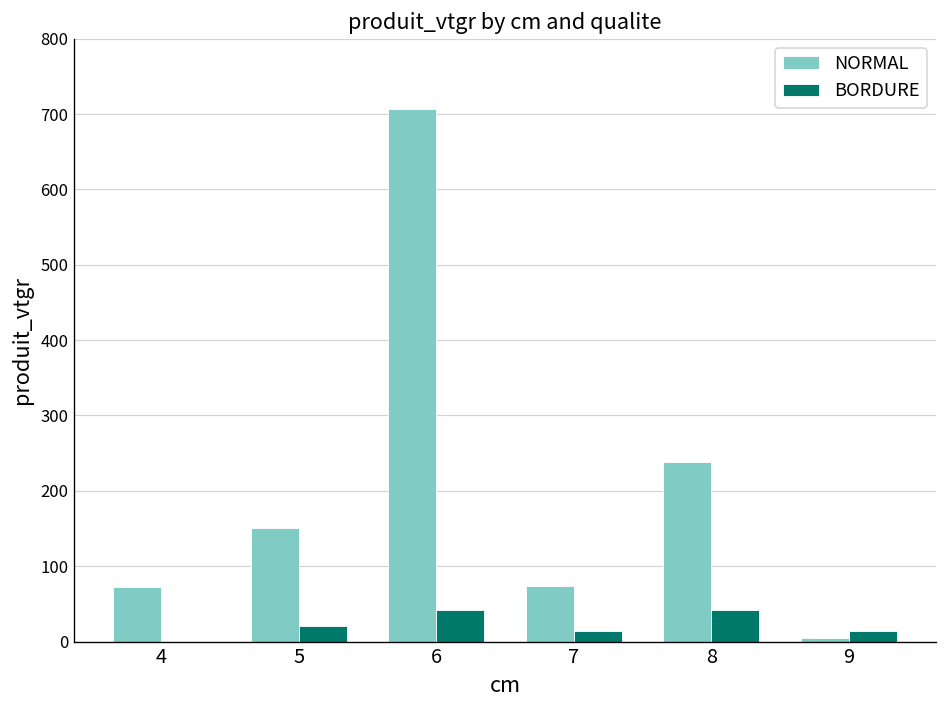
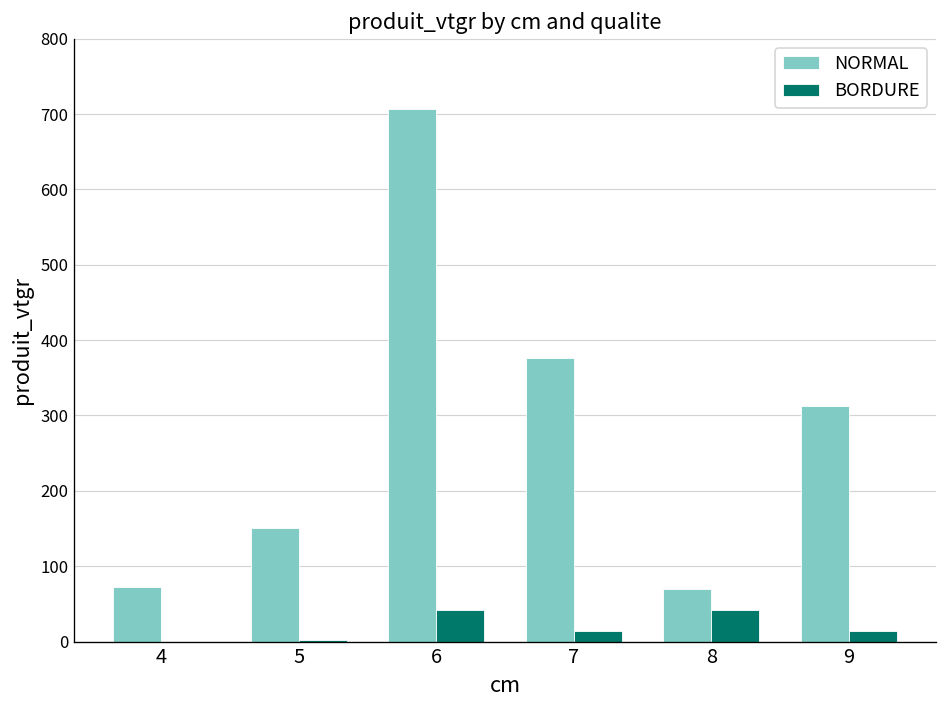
  {
    "NORMAL": {
      "4": 70,
      "5": 150,
      "6": 710,
-     "7": 70,
-     "8": 240,
-     "9": 10
+     "7": 380,
+     "8": 70,
+     "9": 310
    },
    "BORDURE": {
      "4": 0,
-     "5": 20,
+     "5": 0,
      "6": 40,
      "7": 10,
      "8": 40,
      "9": 10
    }
  }
